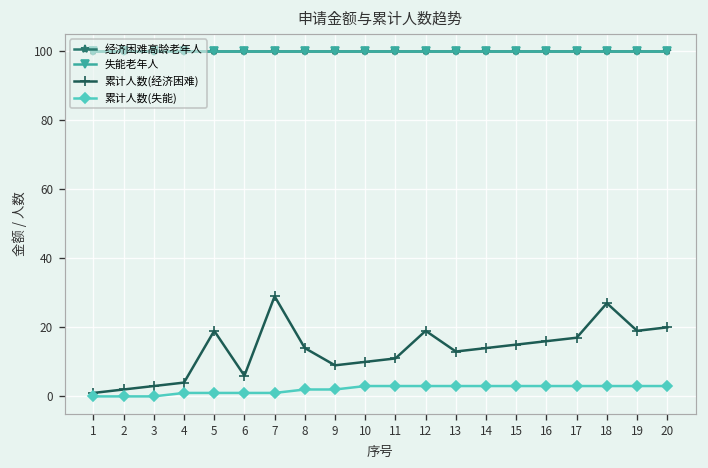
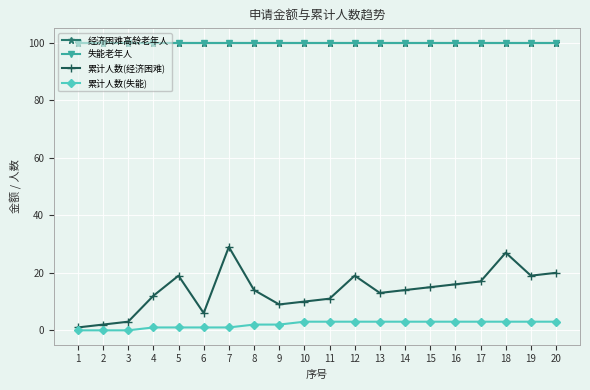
  {
    "累计人数(经济困难)": {
      "1": 1,
      "2": 2,
      "3": 3,
-     "4": 4,
+     "4": 12,
      "5": 19,
      "6": 6,
      "7": 29,
      "8": 14,
      "9": 9,
      "10": 10,
      "11": 11,
      "12": 19,
      "13": 13,
      "14": 14,
      "15": 15,
      "16": 16,
      "17": 17,
      "18": 27,
      "19": 19,
      "20": 20
    }
  }
